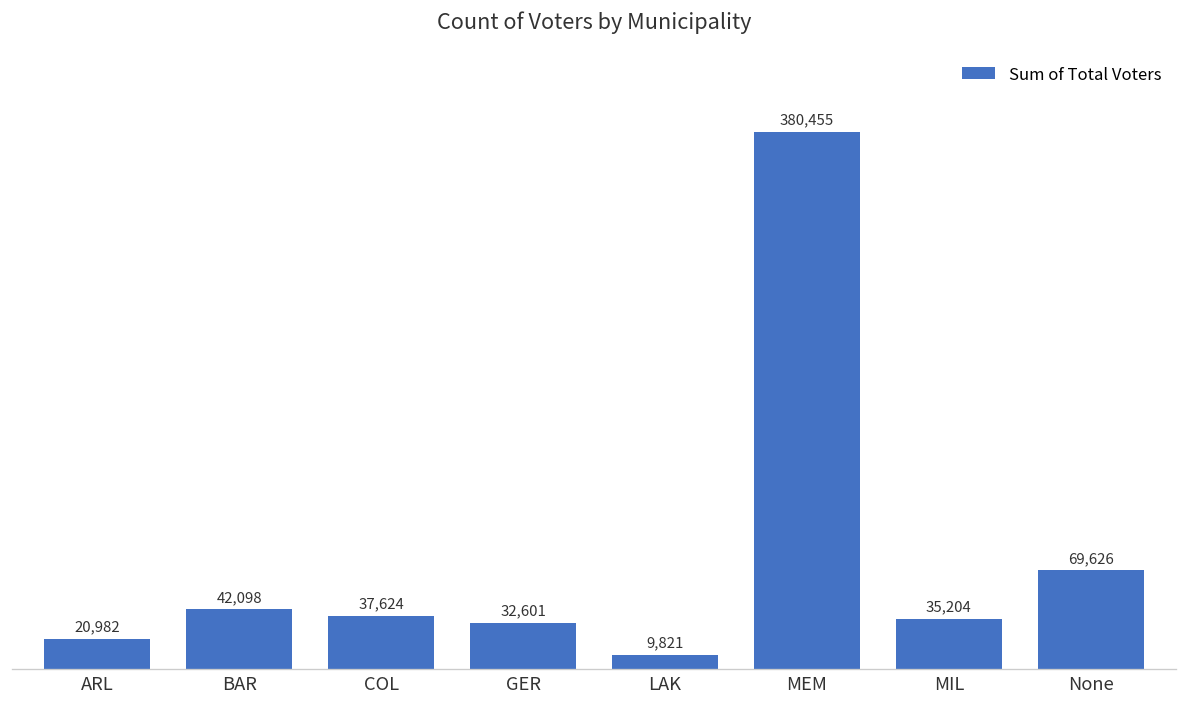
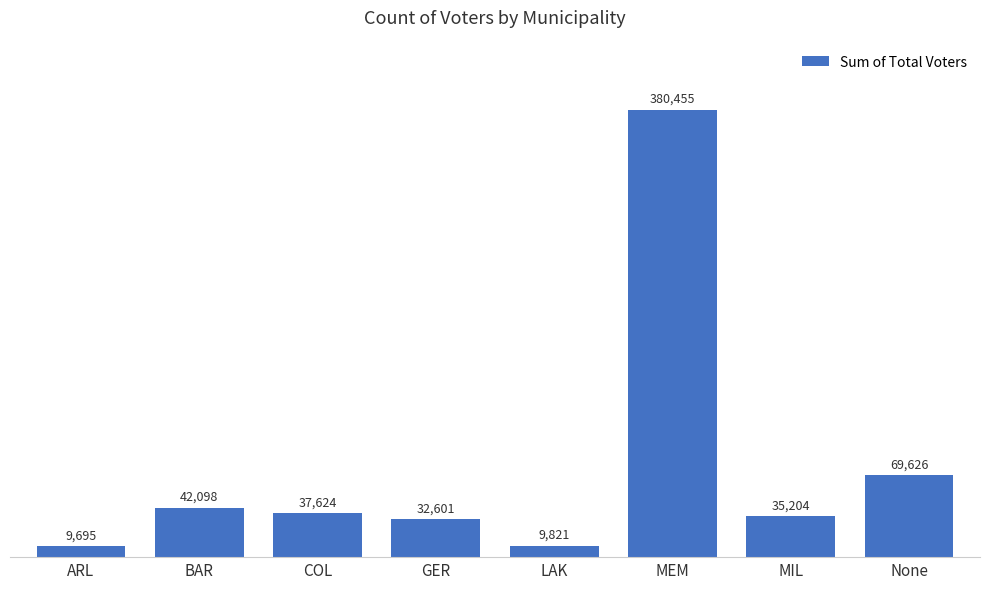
  {
-   "ARL": "20,982",
+   "ARL": "9,695",
    "BAR": "42,098",
    "COL": "37,624",
    "GER": "32,601",
    "LAK": "9,821",
    "MEM": "380,455",
    "MIL": "35,204",
    "None": "69,626"
  }
